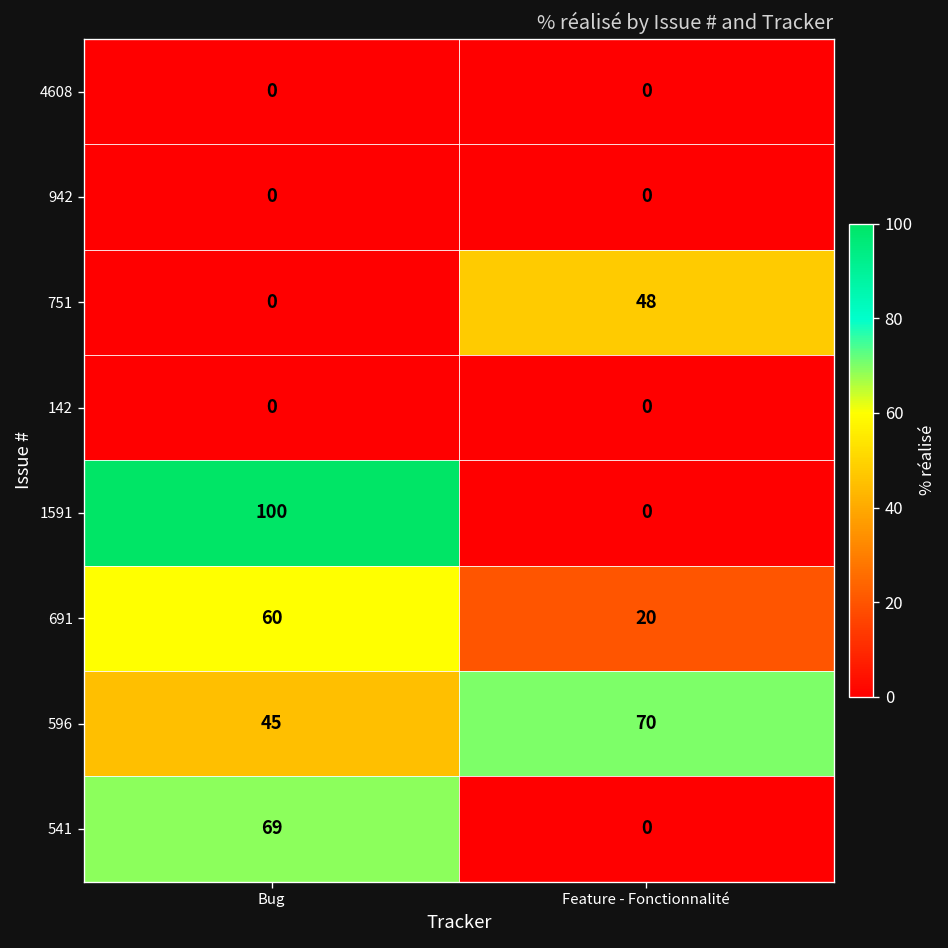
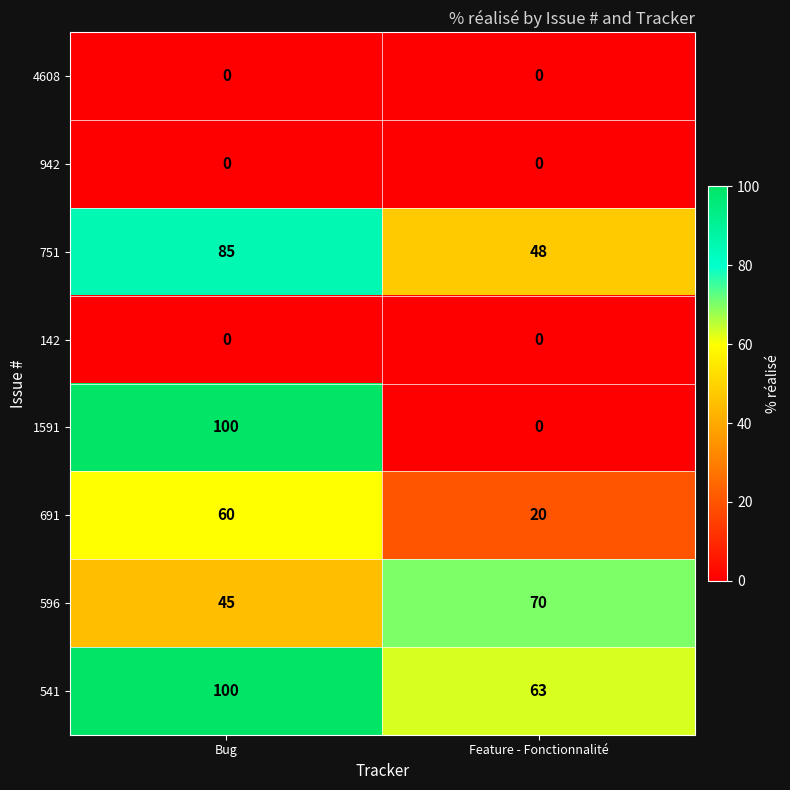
  {
    "4608": {
      "Bug": 0,
      "Feature - Fonctionnalité": 0
    },
    "942": {
      "Bug": 0,
      "Feature - Fonctionnalité": 0
    },
    "751": {
-     "Bug": 0,
+     "Bug": 85,
      "Feature - Fonctionnalité": 48
    },
    "142": {
      "Bug": 0,
      "Feature - Fonctionnalité": 0
    },
    "1591": {
      "Bug": 100,
      "Feature - Fonctionnalité": 0
    },
    "691": {
      "Bug": 60,
      "Feature - Fonctionnalité": 20
    },
    "596": {
      "Bug": 45,
      "Feature - Fonctionnalité": 70
    },
    "541": {
-     "Bug": 69,
-     "Feature - Fonctionnalité": 0
+     "Bug": 100,
+     "Feature - Fonctionnalité": 63
    }
  }
